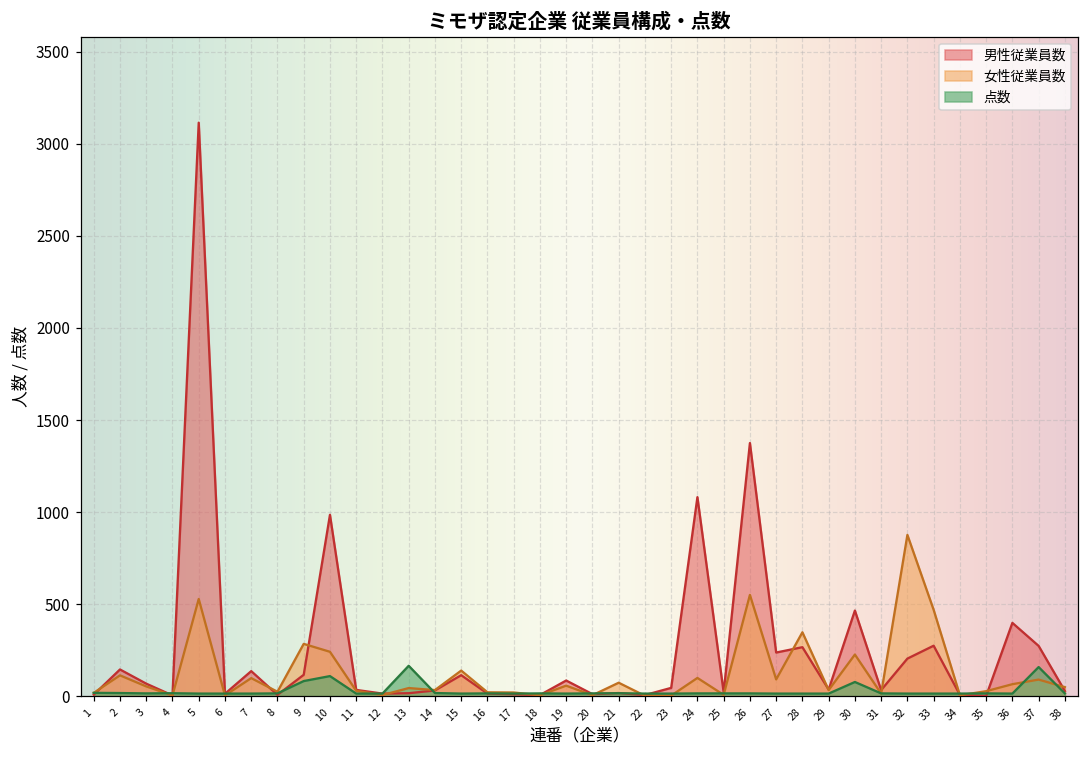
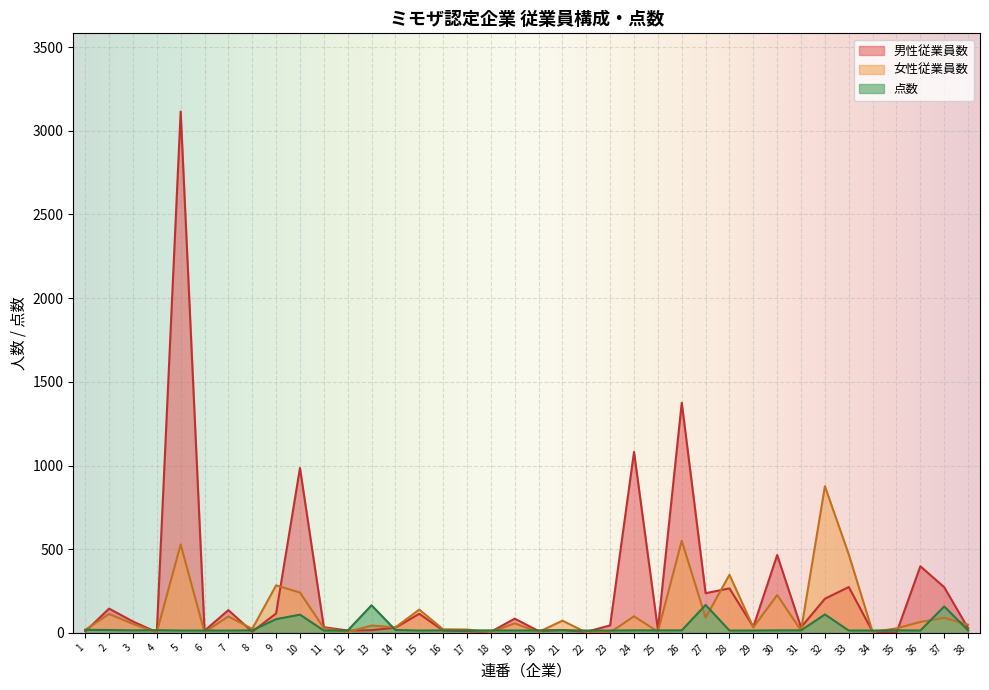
  {
    "点数": {
      "2": 20,
      "3": 20,
      "5": 10,
      "7": 10,
      "9": 80,
      "10": 110,
      "13": 170,
      "15": 10,
      "19": 10,
      "24": 20,
      "26": 20,
-     "27": 10,
+     "27": 170,
      "28": 10,
      "29": 10,
-     "30": 80,
-     "32": 10,
+     "30": 20,
+     "32": 110,
      "33": 10,
      "36": 10,
      "37": 160
    }
  }
